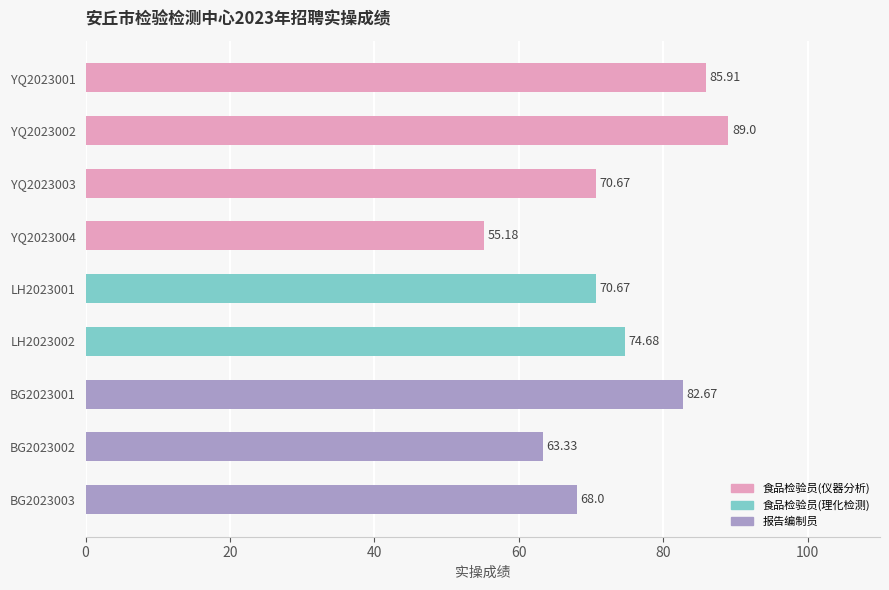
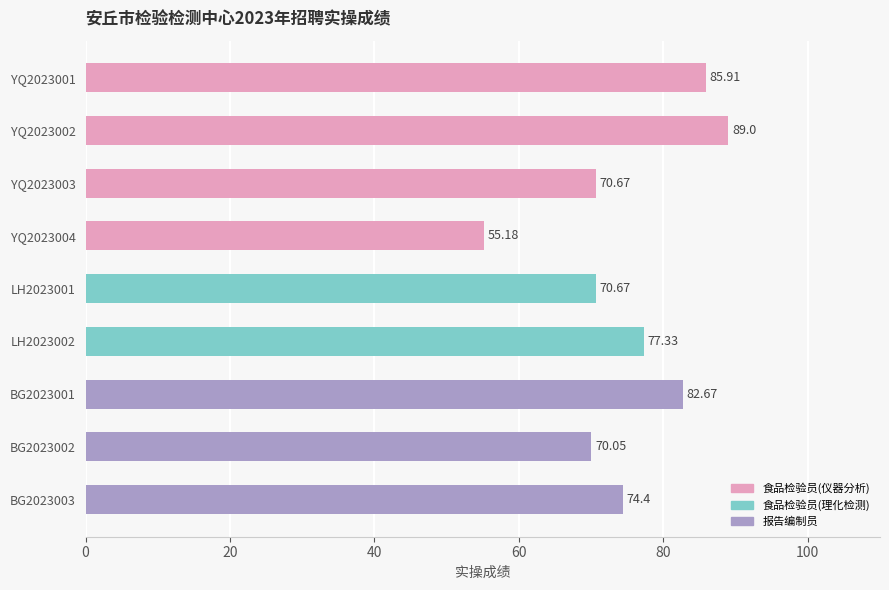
  {
    "YQ2023001": 85.91,
    "YQ2023002": 89.0,
    "YQ2023003": 70.67,
    "YQ2023004": 55.18,
    "LH2023001": 70.67,
-   "LH2023002": 74.68,
+   "LH2023002": 77.33,
    "BG2023001": 82.67,
-   "BG2023002": 63.33,
-   "BG2023003": 68.0
+   "BG2023002": 70.05,
+   "BG2023003": 74.4
  }
